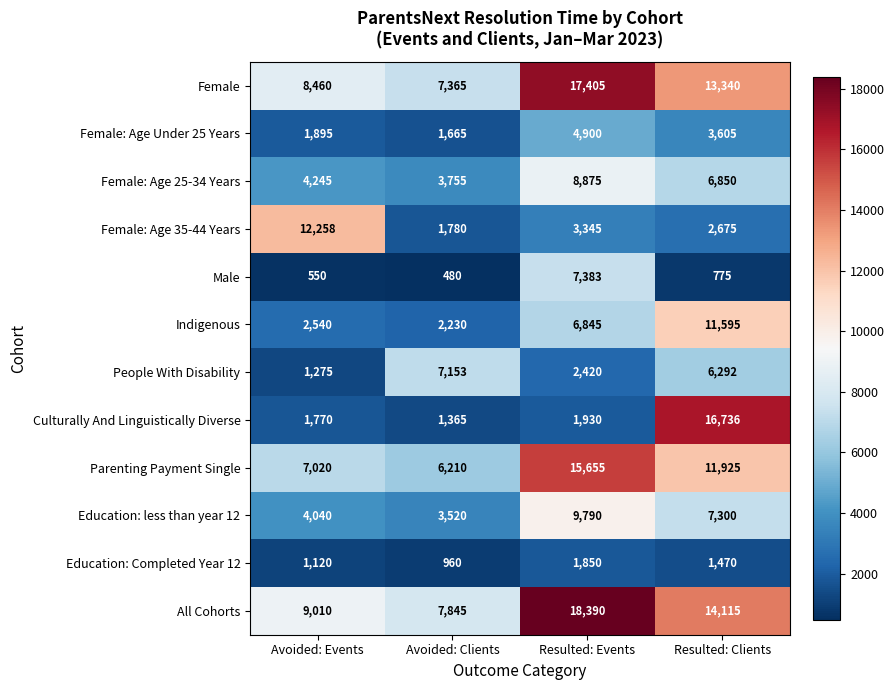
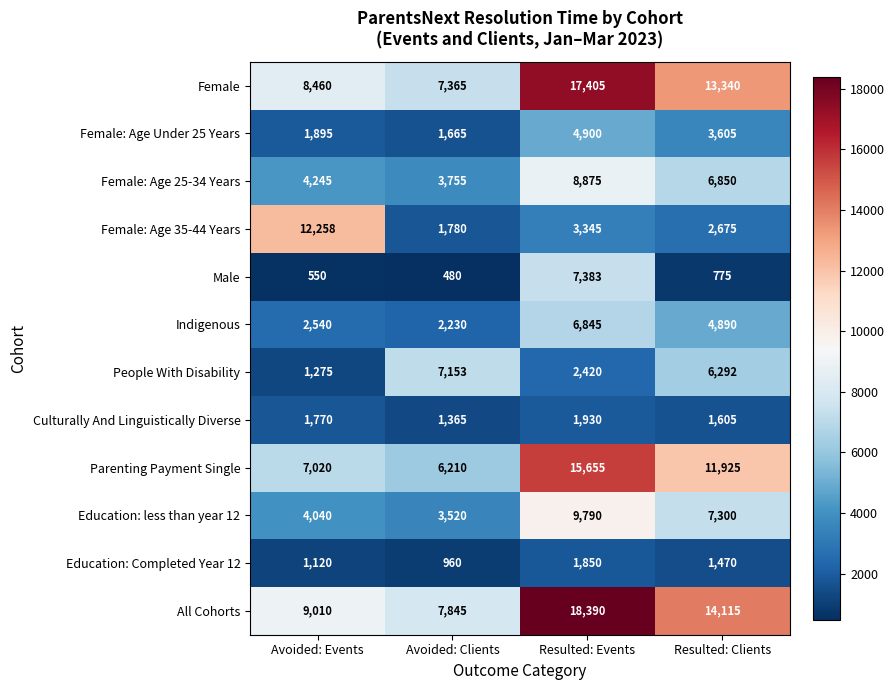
  {
    "Female": {
      "Avoided: Events": "8,460",
      "Avoided: Clients": "7,365",
      "Resulted: Events": "17,405",
      "Resulted: Clients": "13,340"
    },
    "Female: Age Under 25 Years": {
      "Avoided: Events": "1,895",
      "Avoided: Clients": "1,665",
      "Resulted: Events": "4,900",
      "Resulted: Clients": "3,605"
    },
    "Female: Age 25-34 Years": {
      "Avoided: Events": "4,245",
      "Avoided: Clients": "3,755",
      "Resulted: Events": "8,875",
      "Resulted: Clients": "6,850"
    },
    "Female: Age 35-44 Years": {
      "Avoided: Events": "12,258",
      "Avoided: Clients": "1,780",
      "Resulted: Events": "3,345",
      "Resulted: Clients": "2,675"
    },
    "Male": {
      "Avoided: Events": "550",
      "Avoided: Clients": "480",
      "Resulted: Events": "7,383",
      "Resulted: Clients": "775"
    },
    "Indigenous": {
      "Avoided: Events": "2,540",
      "Avoided: Clients": "2,230",
      "Resulted: Events": "6,845",
-     "Resulted: Clients": "11,595"
+     "Resulted: Clients": "4,890"
    },
    "People With Disability": {
      "Avoided: Events": "1,275",
      "Avoided: Clients": "7,153",
      "Resulted: Events": "2,420",
      "Resulted: Clients": "6,292"
    },
    "Culturally And Linguistically Diverse": {
      "Avoided: Events": "1,770",
      "Avoided: Clients": "1,365",
      "Resulted: Events": "1,930",
-     "Resulted: Clients": "16,736"
+     "Resulted: Clients": "1,605"
    },
    "Parenting Payment Single": {
      "Avoided: Events": "7,020",
      "Avoided: Clients": "6,210",
      "Resulted: Events": "15,655",
      "Resulted: Clients": "11,925"
    },
    "Education: less than year 12": {
      "Avoided: Events": "4,040",
      "Avoided: Clients": "3,520",
      "Resulted: Events": "9,790",
      "Resulted: Clients": "7,300"
    },
    "Education: Completed Year 12": {
      "Avoided: Events": "1,120",
      "Avoided: Clients": "960",
      "Resulted: Events": "1,850",
      "Resulted: Clients": "1,470"
    },
    "All Cohorts": {
      "Avoided: Events": "9,010",
      "Avoided: Clients": "7,845",
      "Resulted: Events": "18,390",
      "Resulted: Clients": "14,115"
    }
  }
